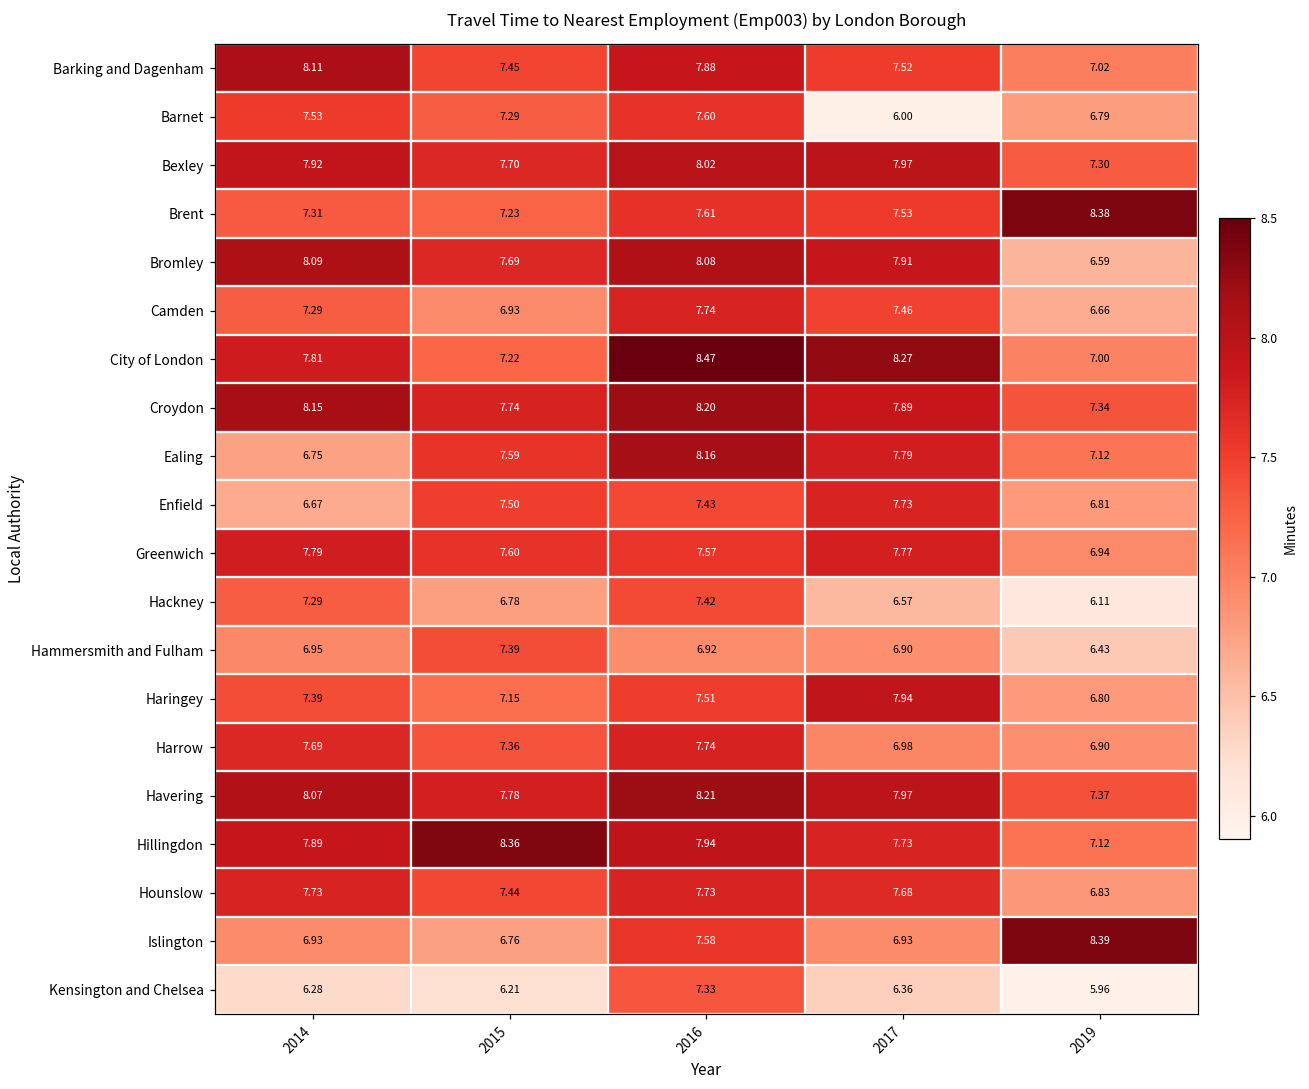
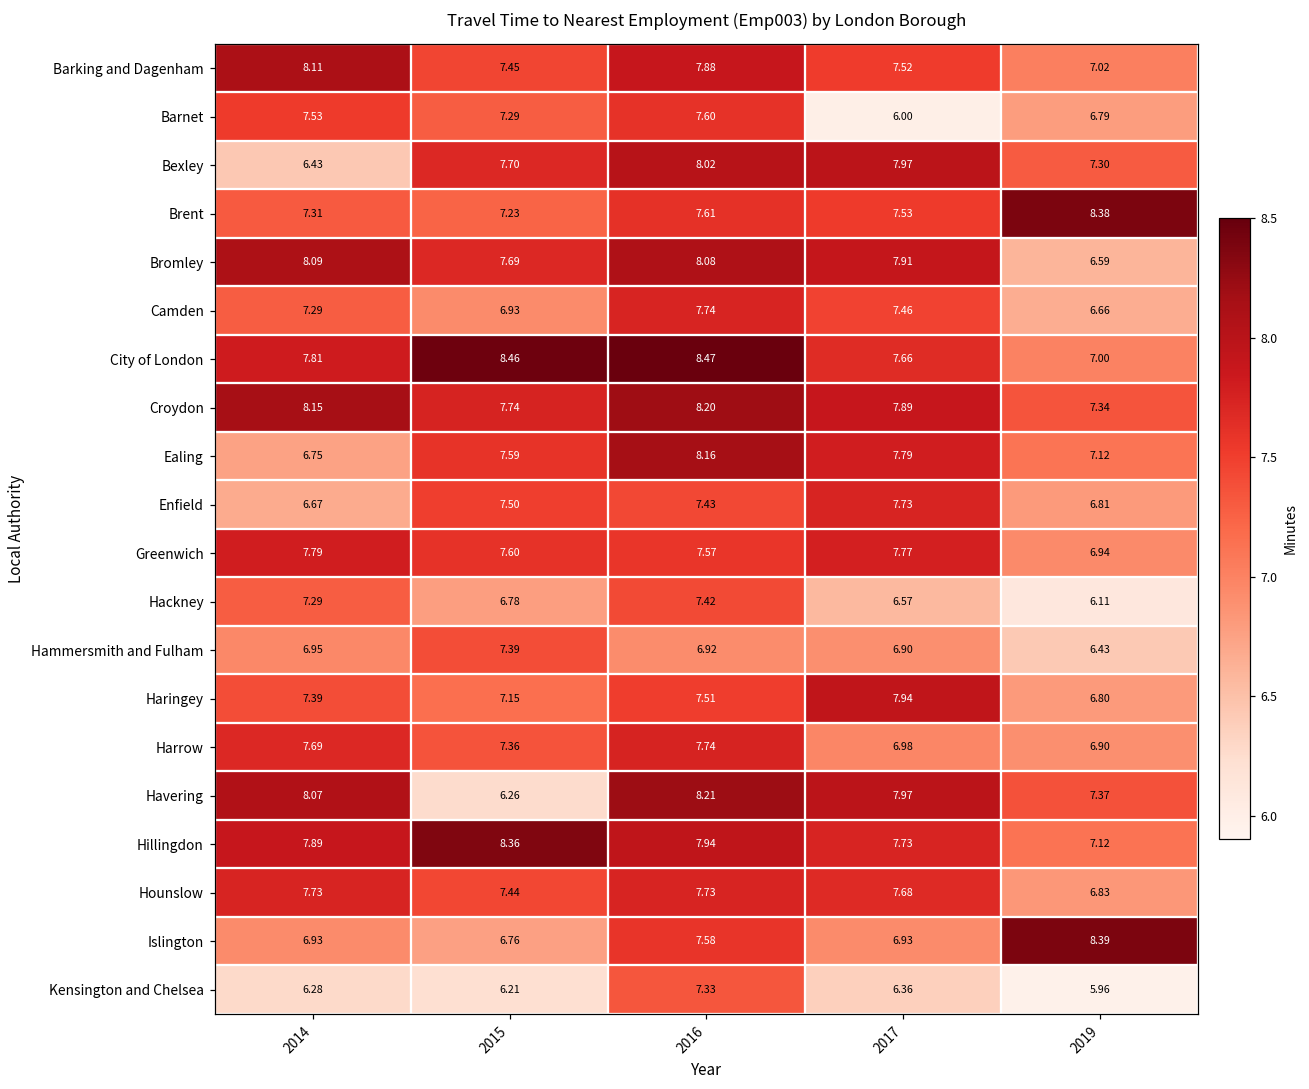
  {
    "Barking and Dagenham": {
      "2014": 8.11,
      "2015": 7.45,
      "2016": 7.88,
      "2017": 7.52,
      "2019": 7.02
    },
    "Barnet": {
      "2014": 7.53,
      "2015": 7.29,
      "2016": 7.60,
      "2017": 6.00,
      "2019": 6.79
    },
    "Bexley": {
-     "2014": 7.92,
+     "2014": 6.43,
      "2015": 7.70,
      "2016": 8.02,
      "2017": 7.97,
      "2019": 7.30
    },
    "Brent": {
      "2014": 7.31,
      "2015": 7.23,
      "2016": 7.61,
      "2017": 7.53,
      "2019": 8.38
    },
    "Bromley": {
      "2014": 8.09,
      "2015": 7.69,
      "2016": 8.08,
      "2017": 7.91,
      "2019": 6.59
    },
    "Camden": {
      "2014": 7.29,
      "2015": 6.93,
      "2016": 7.74,
      "2017": 7.46,
      "2019": 6.66
    },
    "City of London": {
      "2014": 7.81,
-     "2015": 7.22,
+     "2015": 8.46,
      "2016": 8.47,
-     "2017": 8.27,
+     "2017": 7.66,
      "2019": 7.00
    },
    "Croydon": {
      "2014": 8.15,
      "2015": 7.74,
      "2016": 8.20,
      "2017": 7.89,
      "2019": 7.34
    },
    "Ealing": {
      "2014": 6.75,
      "2015": 7.59,
      "2016": 8.16,
      "2017": 7.79,
      "2019": 7.12
    },
    "Enfield": {
      "2014": 6.67,
      "2015": 7.50,
      "2016": 7.43,
      "2017": 7.73,
      "2019": 6.81
    },
    "Greenwich": {
      "2014": 7.79,
      "2015": 7.60,
      "2016": 7.57,
      "2017": 7.77,
      "2019": 6.94
    },
    "Hackney": {
      "2014": 7.29,
      "2015": 6.78,
      "2016": 7.42,
      "2017": 6.57,
      "2019": 6.11
    },
    "Hammersmith and Fulham": {
      "2014": 6.95,
      "2015": 7.39,
      "2016": 6.92,
      "2017": 6.90,
      "2019": 6.43
    },
    "Haringey": {
      "2014": 7.39,
      "2015": 7.15,
      "2016": 7.51,
      "2017": 7.94,
      "2019": 6.80
    },
    "Harrow": {
      "2014": 7.69,
      "2015": 7.36,
      "2016": 7.74,
      "2017": 6.98,
      "2019": 6.90
    },
    "Havering": {
      "2014": 8.07,
-     "2015": 7.78,
+     "2015": 6.26,
      "2016": 8.21,
      "2017": 7.97,
      "2019": 7.37
    },
    "Hillingdon": {
      "2014": 7.89,
      "2015": 8.36,
      "2016": 7.94,
      "2017": 7.73,
      "2019": 7.12
    },
    "Hounslow": {
      "2014": 7.73,
      "2015": 7.44,
      "2016": 7.73,
      "2017": 7.68,
      "2019": 6.83
    },
    "Islington": {
      "2014": 6.93,
      "2015": 6.76,
      "2016": 7.58,
      "2017": 6.93,
      "2019": 8.39
    },
    "Kensington and Chelsea": {
      "2014": 6.28,
      "2015": 6.21,
      "2016": 7.33,
      "2017": 6.36,
      "2019": 5.96
    }
  }
